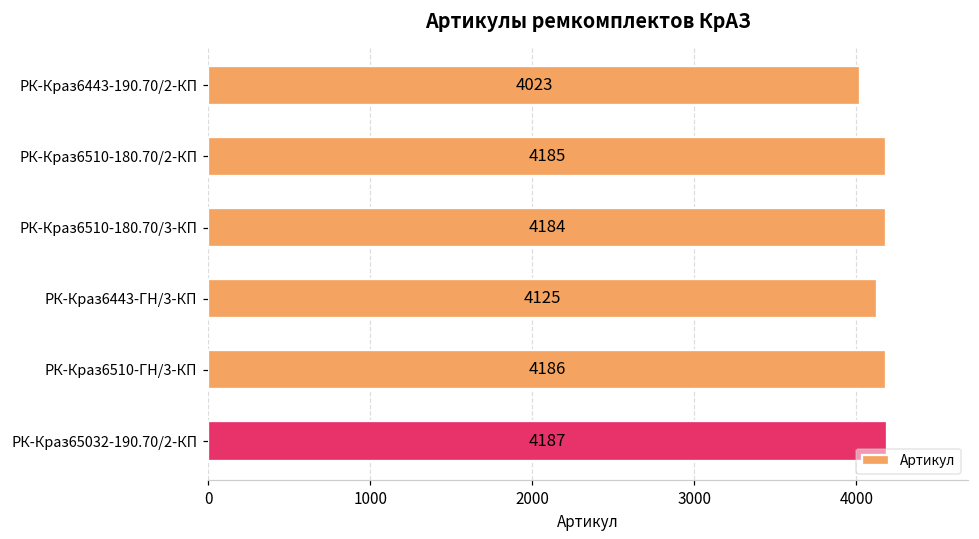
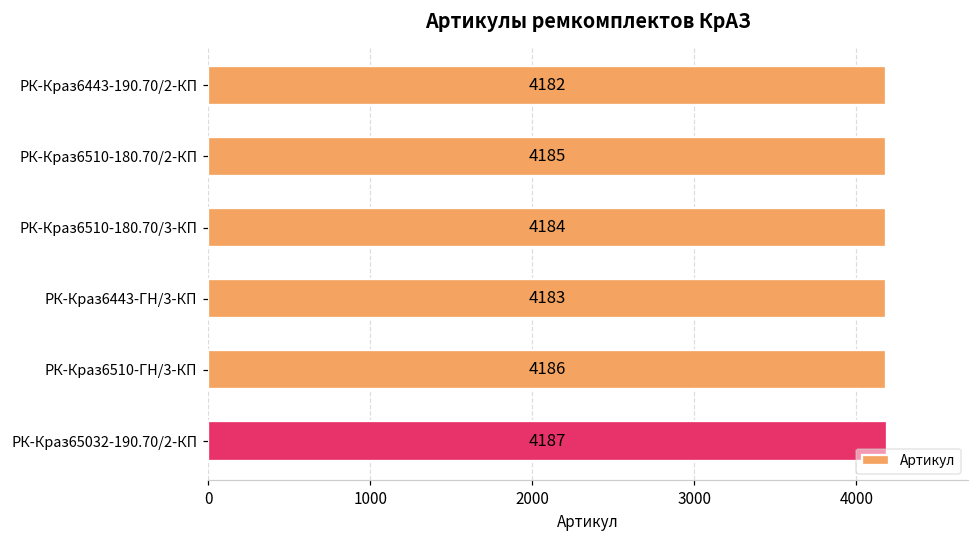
  {
-   "РК-Краз6443-190.70/2-КП": 4023,
+   "РК-Краз6443-190.70/2-КП": 4182,
    "РК-Краз6510-180.70/2-КП": 4185,
    "РК-Краз6510-180.70/3-КП": 4184,
-   "РК-Краз6443-ГН/3-КП": 4125,
+   "РК-Краз6443-ГН/3-КП": 4183,
    "РК-Краз6510-ГН/3-КП": 4186,
    "РК-Краз65032-190.70/2-КП": 4187
  }
